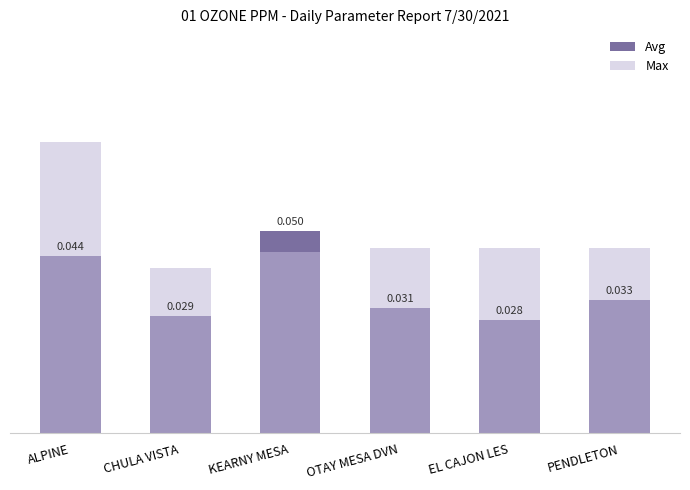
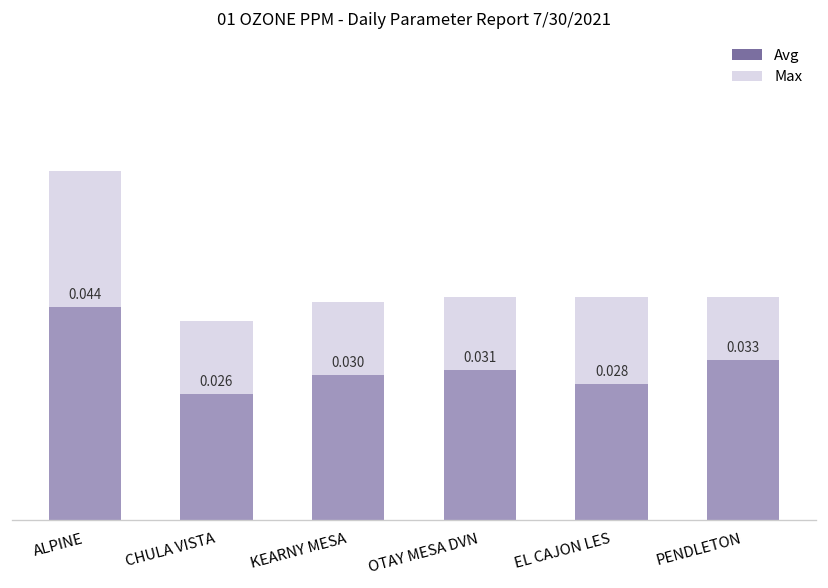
  {
    "Avg": {
-     "CHULA VISTA": 0.029,
-     "KEARNY MESA": 0.050
+     "CHULA VISTA": 0.026,
+     "KEARNY MESA": 0.030
    }
  }
